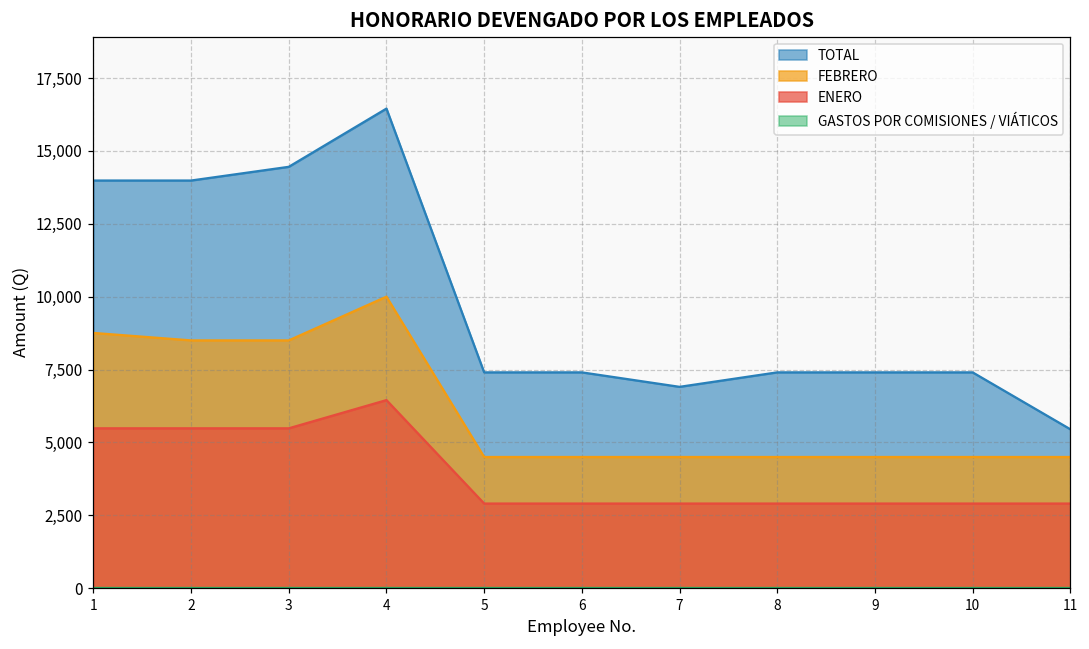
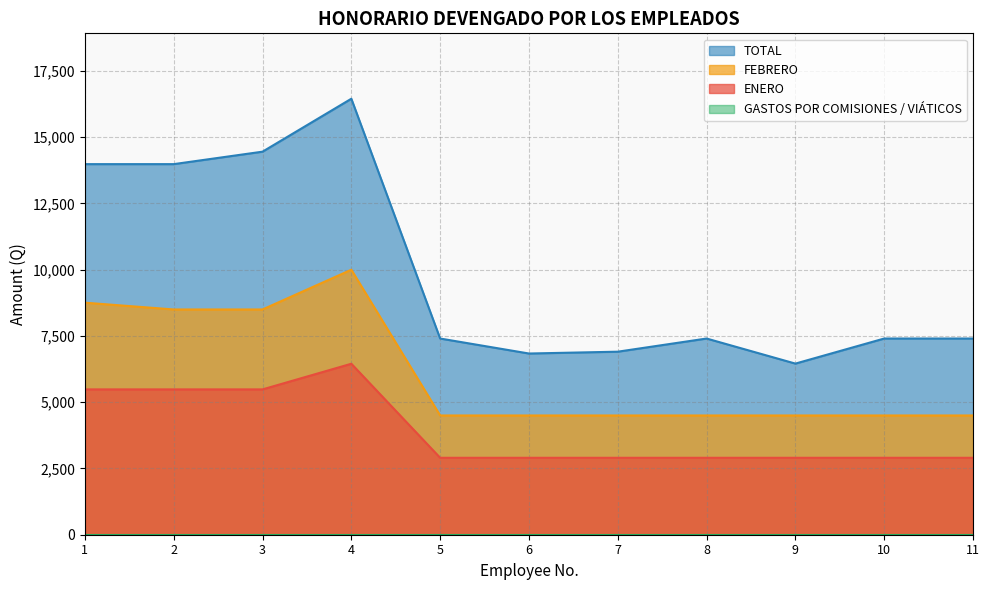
  {
    "TOTAL": {
      "1": "14,000",
      "2": "14,000",
      "3": "14,500",
      "4": "16,500",
      "5": "7,400",
-     "6": "7,400",
+     "6": "6,800",
      "7": "6,900",
      "8": "7,400",
-     "9": "7,400",
+     "9": "6,500",
      "10": "7,400",
-     "11": "5,500"
+     "11": "7,400"
    },
    "FEBRERO": {
      "1": "8,800",
      "2": "8,500",
      "3": "8,500",
      "4": "10,000",
      "5": "4,500",
      "6": "4,500",
      "7": "4,500",
      "8": "4,500",
      "9": "4,500",
      "10": "4,500",
      "11": "4,500"
    },
    "ENERO": {
      "1": "5,500",
      "2": "5,500",
      "3": "5,500",
      "4": "6,500",
      "5": "2,900",
      "6": "2,900",
      "7": "2,900",
      "8": "2,900",
      "9": "2,900",
      "10": "2,900",
      "11": "2,900"
    },
    "GASTOS POR COMISIONES / VIÁTICOS": {
      "1": "0",
      "2": "0",
      "3": "0",
      "4": "0",
      "5": "0",
      "6": "0",
      "7": "0",
      "8": "0",
      "9": "0",
      "10": "0",
      "11": "0"
    }
  }
